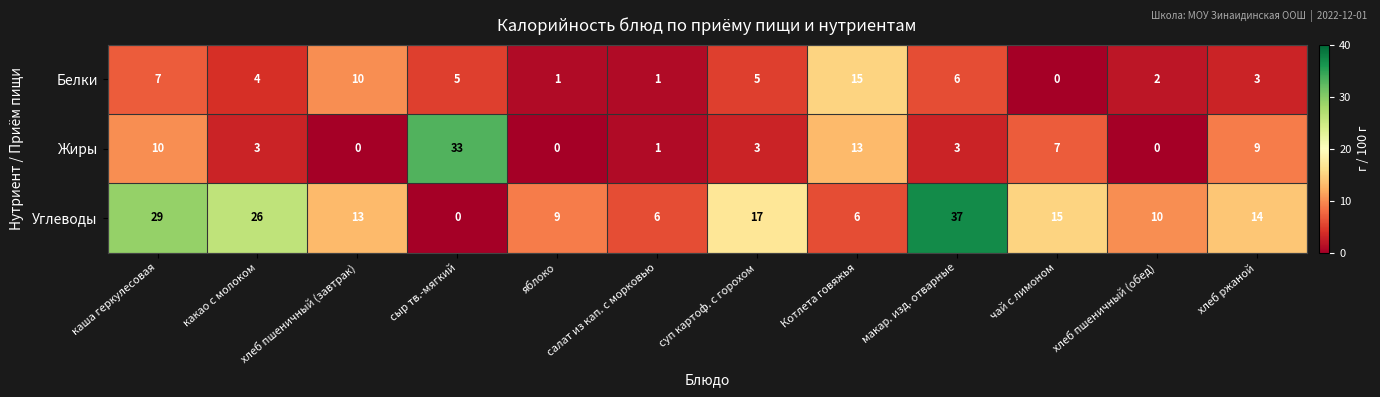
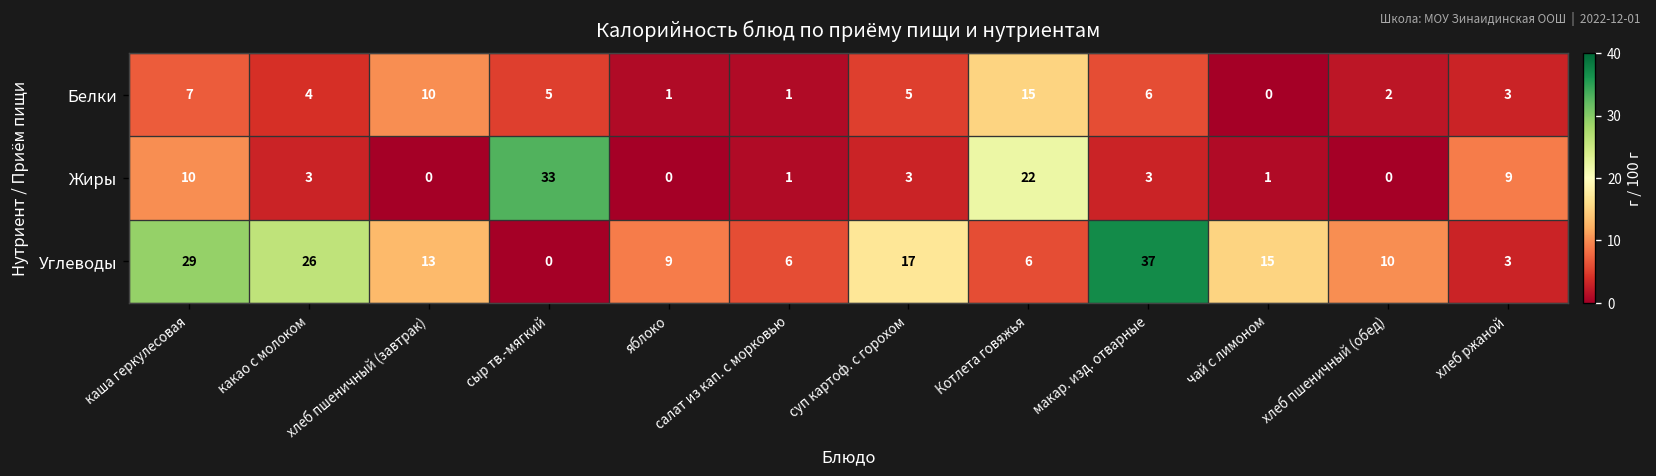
  {
    "Белки": {
      "каша геркулесовая": 7,
      "какао с молоком": 4,
      "хлеб пшеничный (завтрак)": 10,
      "сыр тв.-мягкий": 5,
      "яблоко": 1,
      "салат из кап. с морковью": 1,
      "суп картоф. с горохом": 5,
      "Котлета говяжья": 15,
      "макар. изд. отварные": 6,
      "чай с лимоном": 0,
      "хлеб пшеничный (обед)": 2,
      "хлеб ржаной": 3
    },
    "Жиры": {
      "каша геркулесовая": 10,
      "какао с молоком": 3,
      "хлеб пшеничный (завтрак)": 0,
      "сыр тв.-мягкий": 33,
      "яблоко": 0,
      "салат из кап. с морковью": 1,
      "суп картоф. с горохом": 3,
-     "Котлета говяжья": 13,
+     "Котлета говяжья": 22,
      "макар. изд. отварные": 3,
-     "чай с лимоном": 7,
+     "чай с лимоном": 1,
      "хлеб пшеничный (обед)": 0,
      "хлеб ржаной": 9
    },
    "Углеводы": {
      "каша геркулесовая": 29,
      "какао с молоком": 26,
      "хлеб пшеничный (завтрак)": 13,
      "сыр тв.-мягкий": 0,
      "яблоко": 9,
      "салат из кап. с морковью": 6,
      "суп картоф. с горохом": 17,
      "Котлета говяжья": 6,
      "макар. изд. отварные": 37,
      "чай с лимоном": 15,
      "хлеб пшеничный (обед)": 10,
-     "хлеб ржаной": 14
+     "хлеб ржаной": 3
    }
  }
